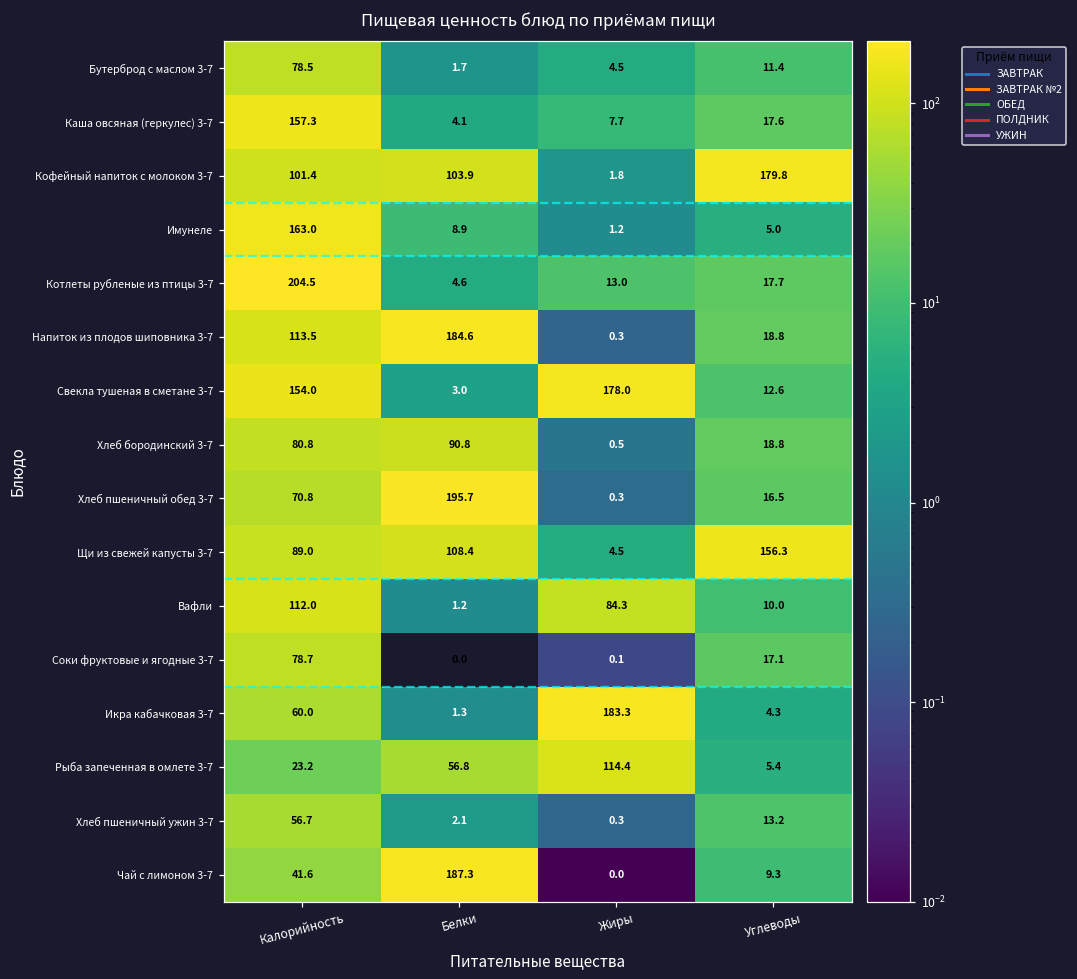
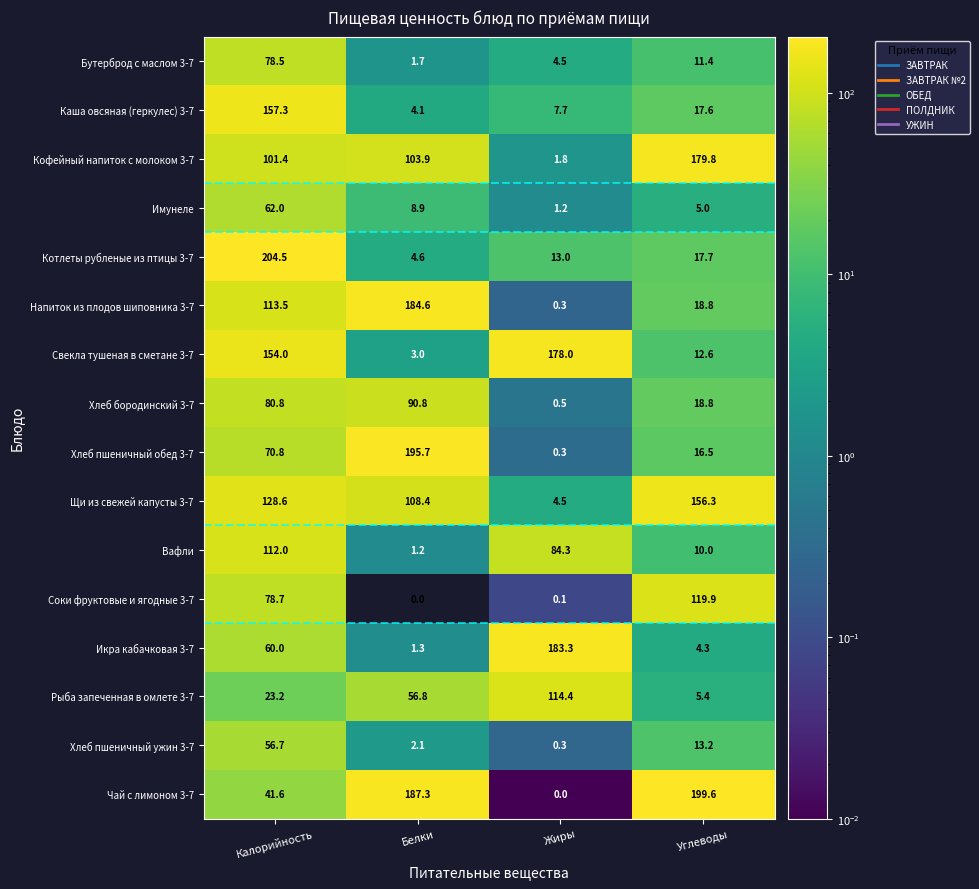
  {
    "Бутерброд с маслом 3-7": {
      "Калорийность": 78.5,
      "Белки": 1.7,
      "Жиры": 4.5,
      "Углеводы": 11.4
    },
    "Каша овсяная (геркулес) 3-7": {
      "Калорийность": 157.3,
      "Белки": 4.1,
      "Жиры": 7.7,
      "Углеводы": 17.6
    },
    "Кофейный напиток с молоком 3-7": {
      "Калорийность": 101.4,
      "Белки": 103.9,
      "Жиры": 1.8,
      "Углеводы": 179.8
    },
    "Имунеле": {
-     "Калорийность": 163.0,
+     "Калорийность": 62.0,
      "Белки": 8.9,
      "Жиры": 1.2,
      "Углеводы": 5.0
    },
    "Котлеты рубленые из птицы 3-7": {
      "Калорийность": 204.5,
      "Белки": 4.6,
      "Жиры": 13.0,
      "Углеводы": 17.7
    },
    "Напиток из плодов шиповника 3-7": {
      "Калорийность": 113.5,
      "Белки": 184.6,
      "Жиры": 0.3,
      "Углеводы": 18.8
    },
    "Свекла тушеная в сметане 3-7": {
      "Калорийность": 154.0,
      "Белки": 3.0,
      "Жиры": 178.0,
      "Углеводы": 12.6
    },
    "Хлеб бородинский 3-7": {
      "Калорийность": 80.8,
      "Белки": 90.8,
      "Жиры": 0.5,
      "Углеводы": 18.8
    },
    "Хлеб пшеничный обед 3-7": {
      "Калорийность": 70.8,
      "Белки": 195.7,
      "Жиры": 0.3,
      "Углеводы": 16.5
    },
    "Щи из свежей капусты 3-7": {
-     "Калорийность": 89.0,
+     "Калорийность": 128.6,
      "Белки": 108.4,
      "Жиры": 4.5,
      "Углеводы": 156.3
    },
    "Вафли": {
      "Калорийность": 112.0,
      "Белки": 1.2,
      "Жиры": 84.3,
      "Углеводы": 10.0
    },
    "Соки фруктовые и ягодные 3-7": {
      "Калорийность": 78.7,
      "Жиры": 0.1,
-     "Углеводы": 17.1
+     "Углеводы": 119.9
    },
    "Икра кабачковая 3-7": {
      "Калорийность": 60.0,
      "Белки": 1.3,
      "Жиры": 183.3,
      "Углеводы": 4.3
    },
    "Рыба запеченная в омлете 3-7": {
      "Калорийность": 23.2,
      "Белки": 56.8,
      "Жиры": 114.4,
      "Углеводы": 5.4
    },
    "Хлеб пшеничный ужин 3-7": {
      "Калорийность": 56.7,
      "Белки": 2.1,
      "Жиры": 0.3,
      "Углеводы": 13.2
    },
    "Чай с лимоном 3-7": {
      "Калорийность": 41.6,
      "Белки": 187.3,
      "Жиры": 0.0,
-     "Углеводы": 9.3
+     "Углеводы": 199.6
    }
  }
